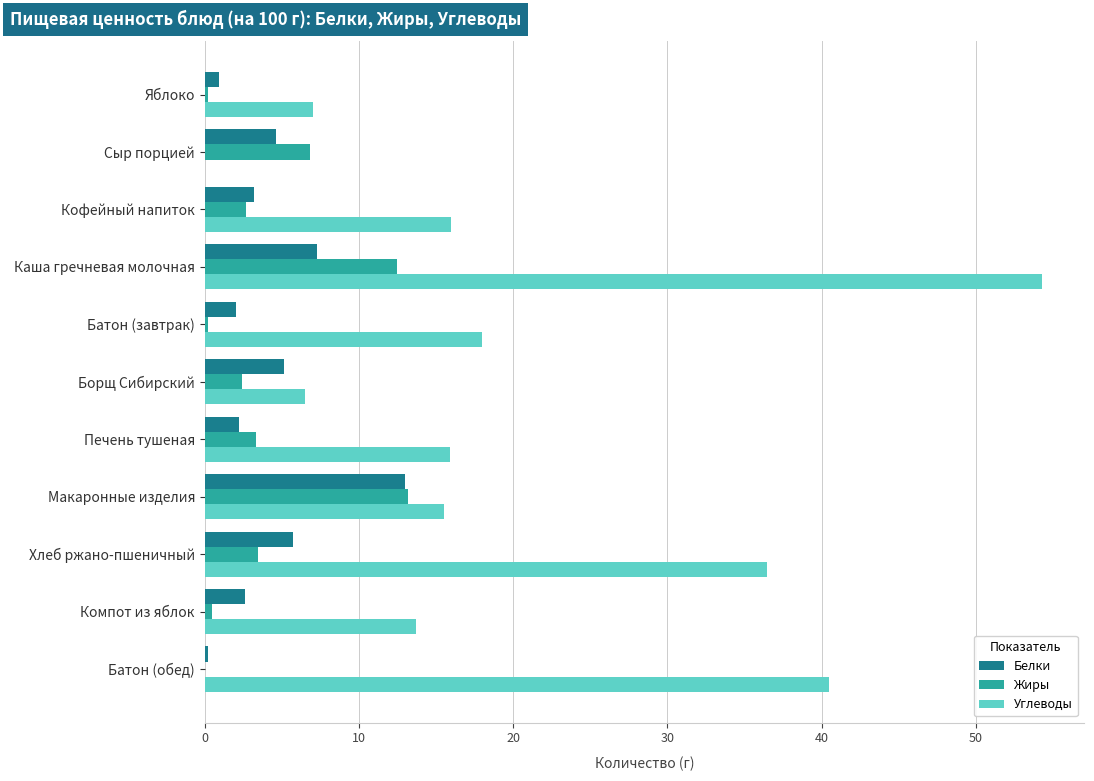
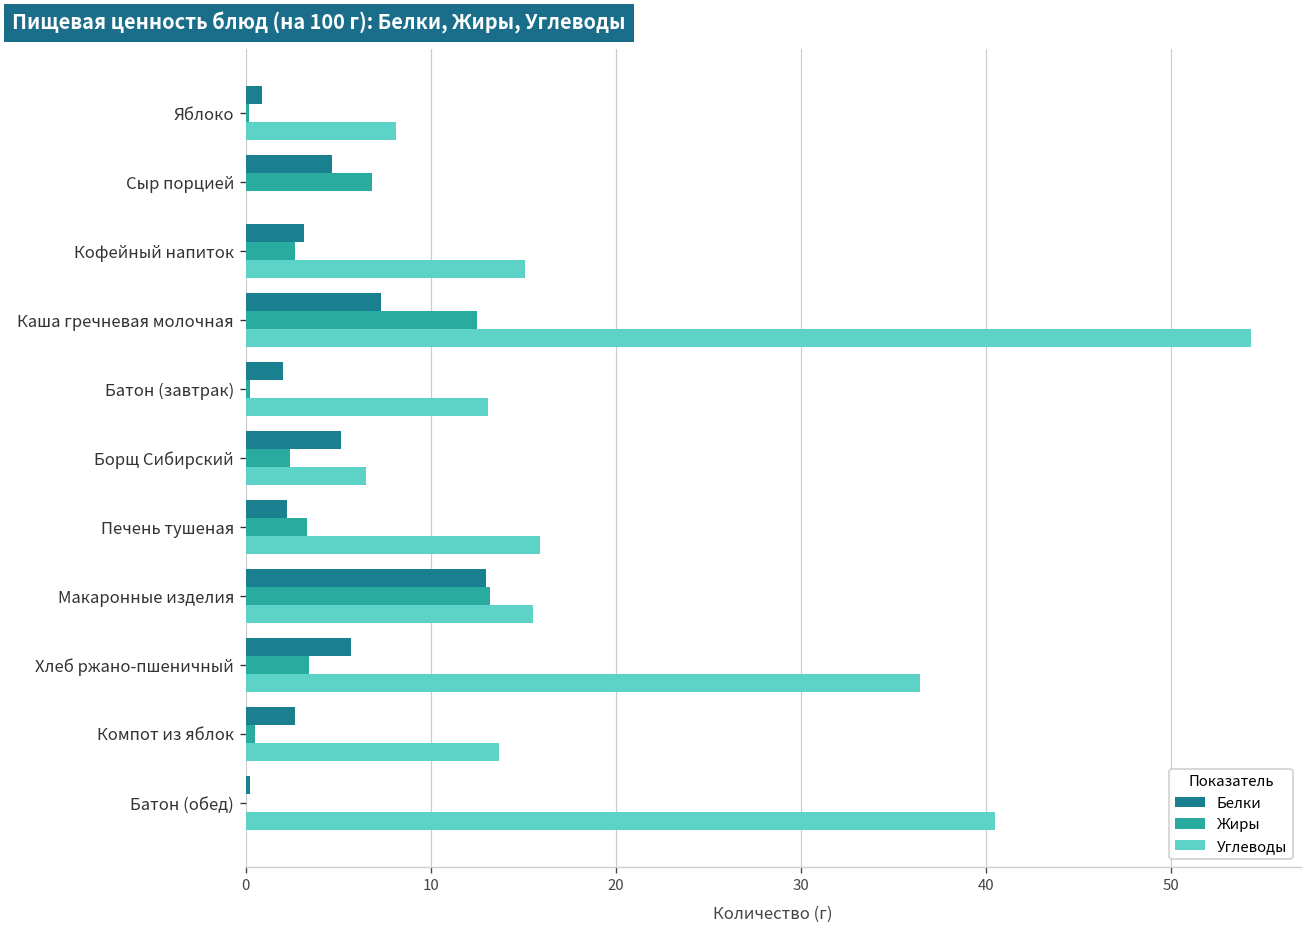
  {
    "Углеводы": {
-     "Яблоко": 7.0,
-     "Кофейный напиток": 16.0,
+     "Яблоко": 8.1,
+     "Кофейный напиток": 15.1,
      "Каша гречневая молочная": 54.3,
-     "Батон (завтрак)": 18.0,
+     "Батон (завтрак)": 13.1,
      "Борщ Сибирский": 6.5,
      "Печень тушеная": 15.9,
      "Макаронные изделия": 15.5,
      "Хлеб ржано-пшеничный": 36.5,
      "Компот из яблок": 13.7,
      "Батон (обед)": 40.5
    }
  }
